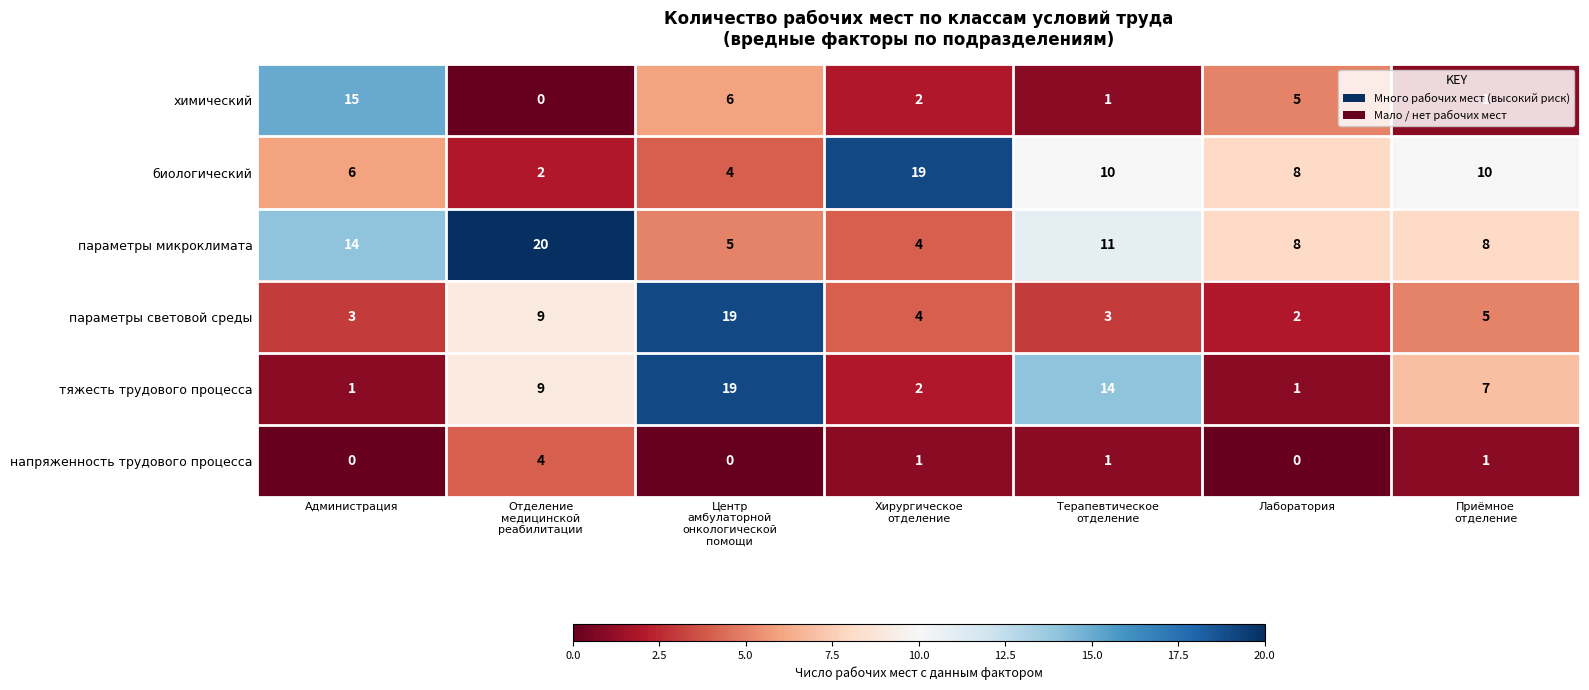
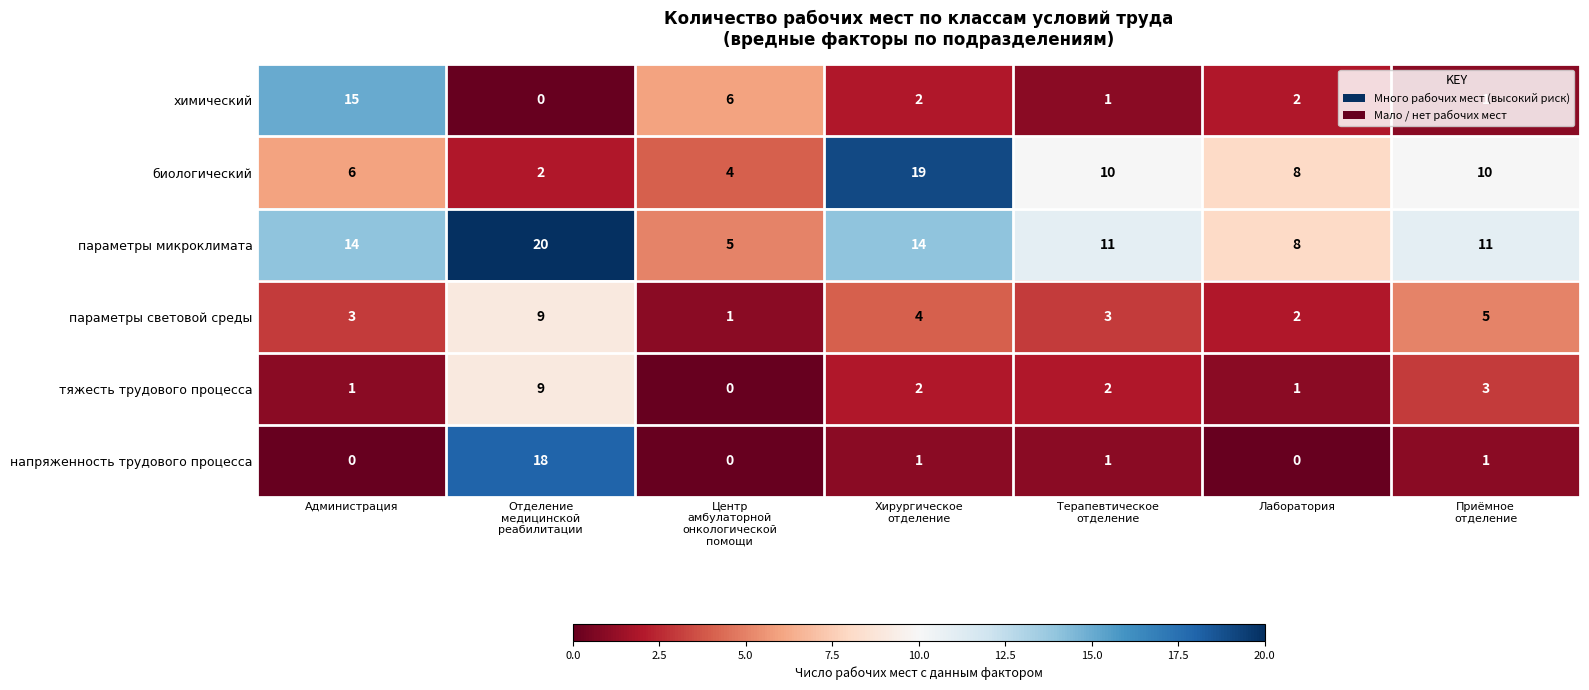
  {
    "химический": {
      "Администрация": 15,
      "Отделение медицинской реабилитации": 0,
      "Центр амбулаторной онкологической помощи": 6,
      "Хирургическое отделение": 2,
      "Терапевтическое отделение": 1,
-     "Лаборатория": 5
+     "Лаборатория": 2
    },
    "биологический": {
      "Администрация": 6,
      "Отделение медицинской реабилитации": 2,
      "Центр амбулаторной онкологической помощи": 4,
      "Хирургическое отделение": 19,
      "Терапевтическое отделение": 10,
      "Лаборатория": 8,
      "Приёмное отделение": 10
    },
    "параметры микроклимата": {
      "Администрация": 14,
      "Отделение медицинской реабилитации": 20,
      "Центр амбулаторной онкологической помощи": 5,
-     "Хирургическое отделение": 4,
+     "Хирургическое отделение": 14,
      "Терапевтическое отделение": 11,
      "Лаборатория": 8,
-     "Приёмное отделение": 8
+     "Приёмное отделение": 11
    },
    "параметры световой среды": {
      "Администрация": 3,
      "Отделение медицинской реабилитации": 9,
-     "Центр амбулаторной онкологической помощи": 19,
+     "Центр амбулаторной онкологической помощи": 1,
      "Хирургическое отделение": 4,
      "Терапевтическое отделение": 3,
      "Лаборатория": 2,
      "Приёмное отделение": 5
    },
    "тяжесть трудового процесса": {
      "Администрация": 1,
      "Отделение медицинской реабилитации": 9,
-     "Центр амбулаторной онкологической помощи": 19,
+     "Центр амбулаторной онкологической помощи": 0,
      "Хирургическое отделение": 2,
-     "Терапевтическое отделение": 14,
+     "Терапевтическое отделение": 2,
      "Лаборатория": 1,
-     "Приёмное отделение": 7
+     "Приёмное отделение": 3
    },
    "напряженность трудового процесса": {
      "Администрация": 0,
-     "Отделение медицинской реабилитации": 4,
+     "Отделение медицинской реабилитации": 18,
      "Центр амбулаторной онкологической помощи": 0,
      "Хирургическое отделение": 1,
      "Терапевтическое отделение": 1,
      "Лаборатория": 0,
      "Приёмное отделение": 1
    }
  }
